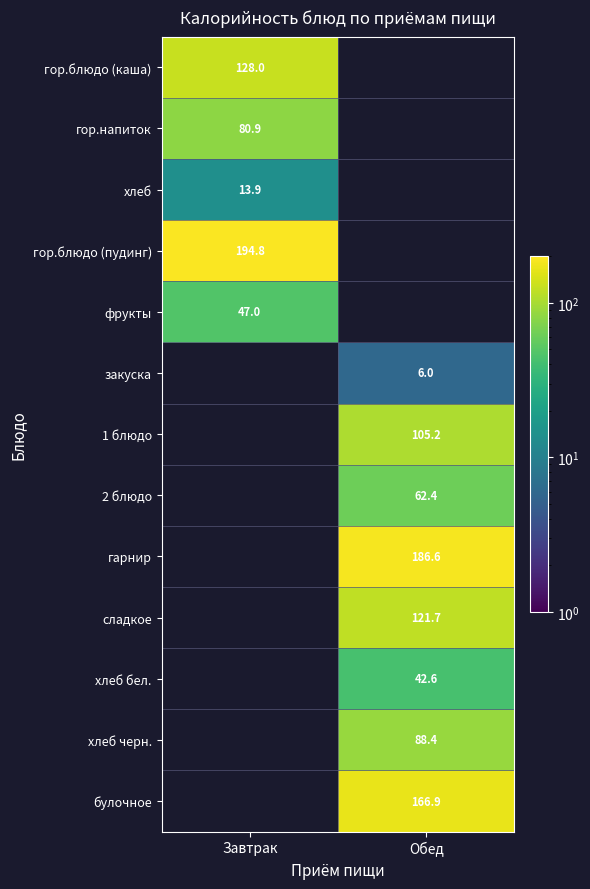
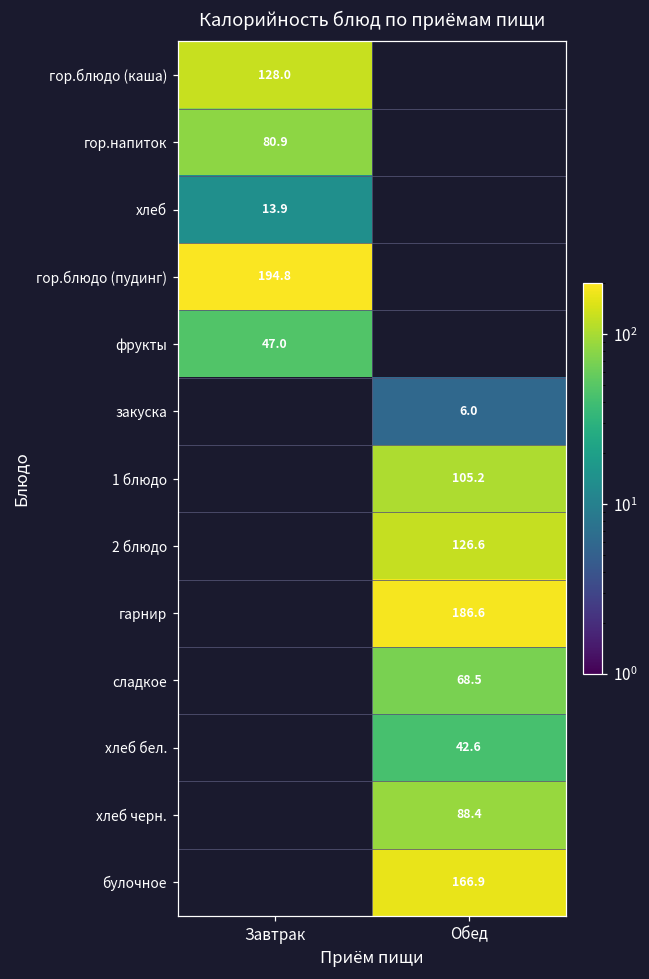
  {
    "гор.блюдо (каша)": {
      "Завтрак": 128.0
    },
    "гор.напиток": {
      "Завтрак": 80.9
    },
    "хлеб": {
      "Завтрак": 13.9
    },
    "гор.блюдо (пудинг)": {
      "Завтрак": 194.8
    },
    "фрукты": {
      "Завтрак": 47.0
    },
    "закуска": {
      "Обед": 6.0
    },
    "1 блюдо": {
      "Обед": 105.2
    },
    "2 блюдо": {
-     "Обед": 62.4
+     "Обед": 126.6
    },
    "гарнир": {
      "Обед": 186.6
    },
    "сладкое": {
-     "Обед": 121.7
+     "Обед": 68.5
    },
    "хлеб бел.": {
      "Обед": 42.6
    },
    "хлеб черн.": {
      "Обед": 88.4
    },
    "булочное": {
      "Обед": 166.9
    }
  }
